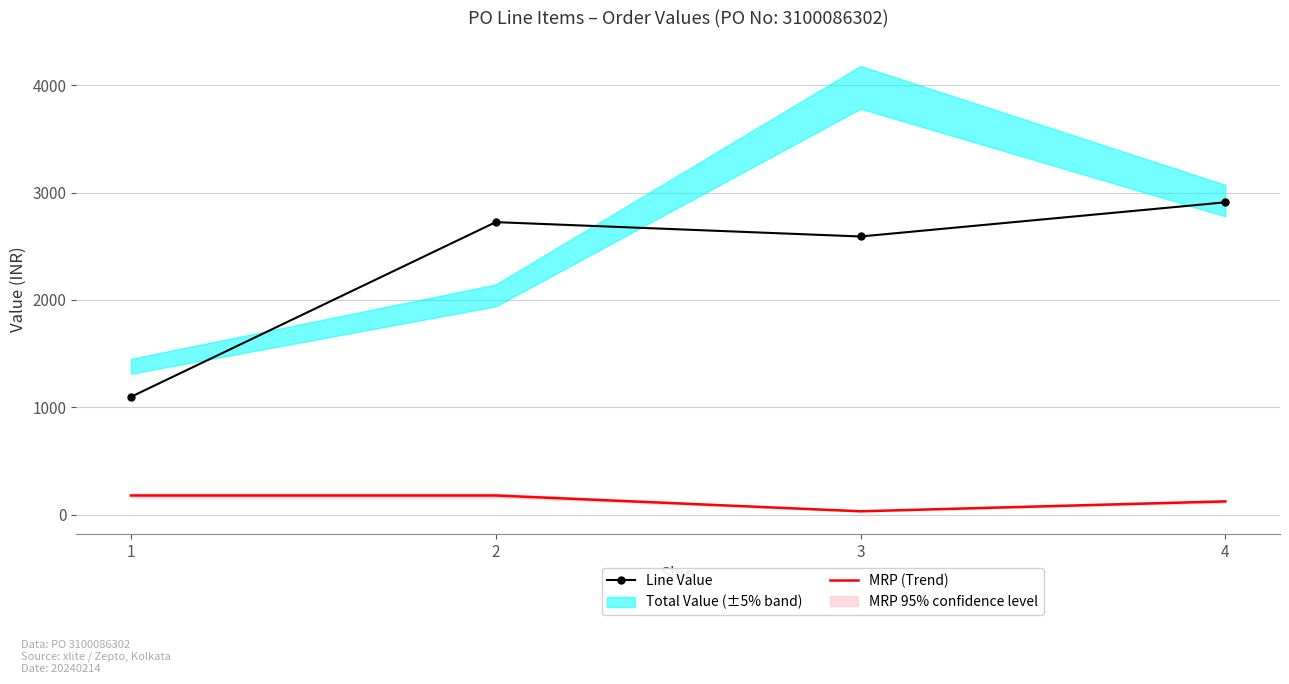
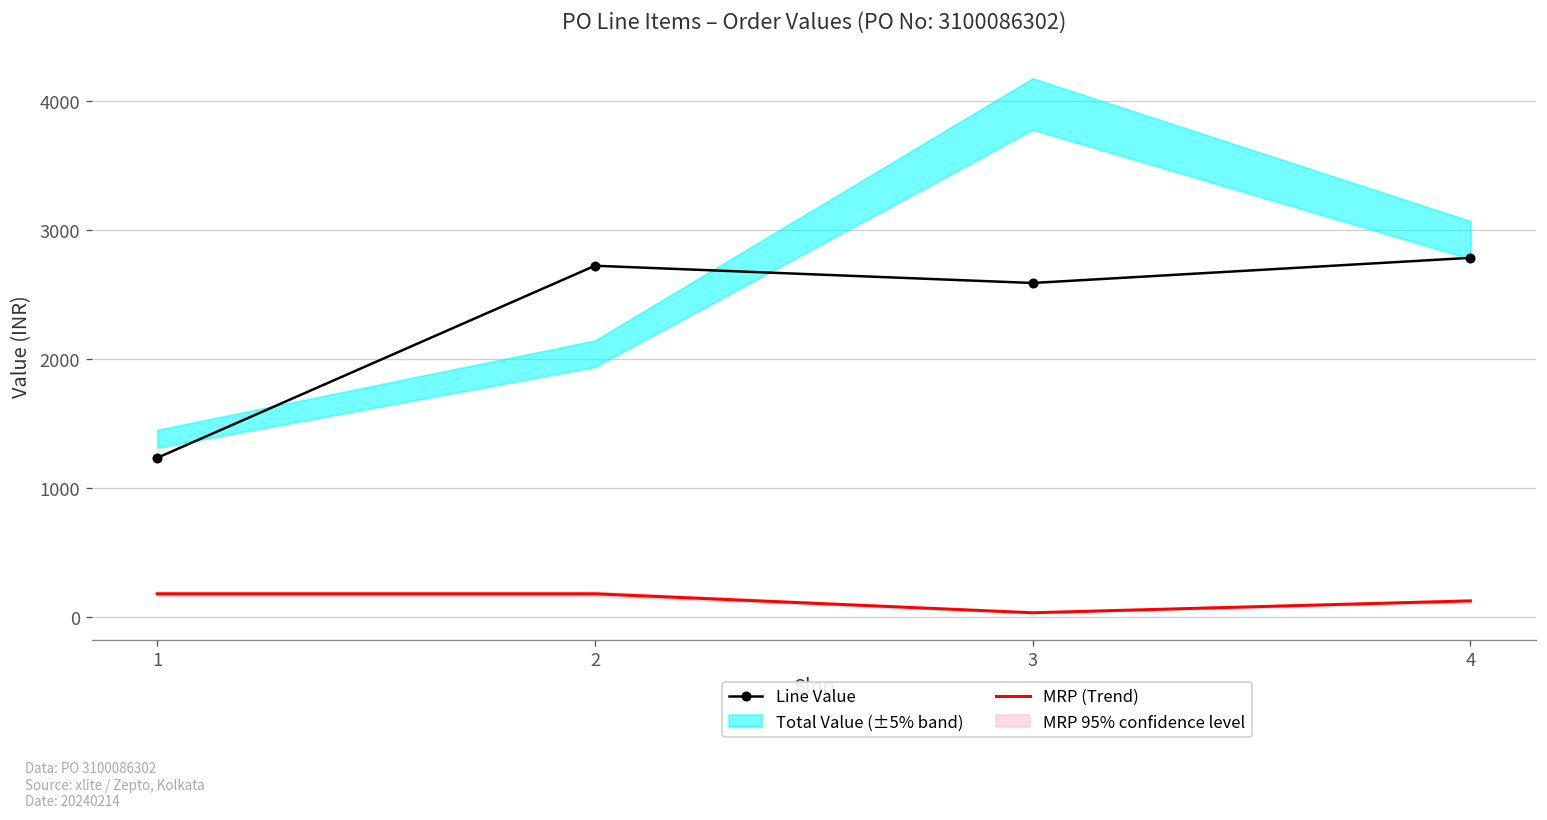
  {
    "Line Value": {
-     "1": 1100,
+     "1": 1230,
      "2": 2720,
      "3": 2590,
-     "4": 2910
+     "4": 2790
    }
  }
